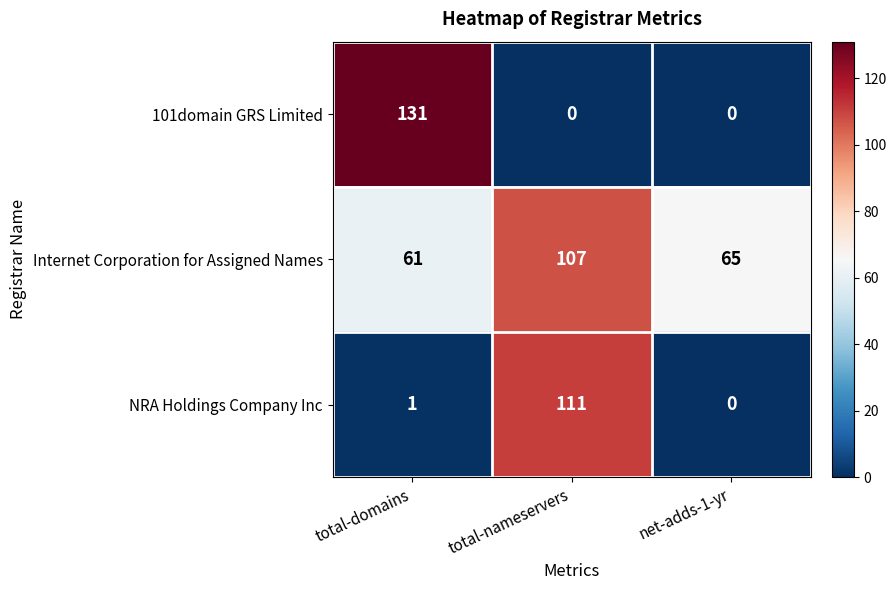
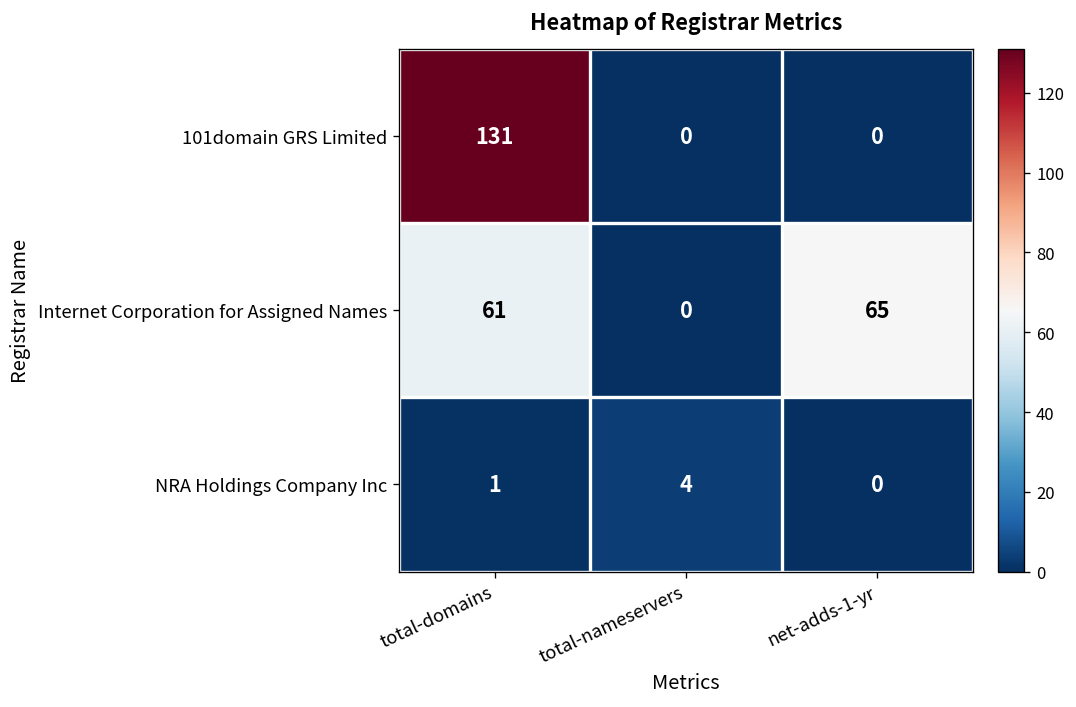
  {
    "101domain GRS Limited": {
      "total-domains": 131,
      "total-nameservers": 0,
      "net-adds-1-yr": 0
    },
    "Internet Corporation for Assigned Names": {
      "total-domains": 61,
-     "total-nameservers": 107,
+     "total-nameservers": 0,
      "net-adds-1-yr": 65
    },
    "NRA Holdings Company Inc": {
      "total-domains": 1,
-     "total-nameservers": 111,
+     "total-nameservers": 4,
      "net-adds-1-yr": 0
    }
  }
